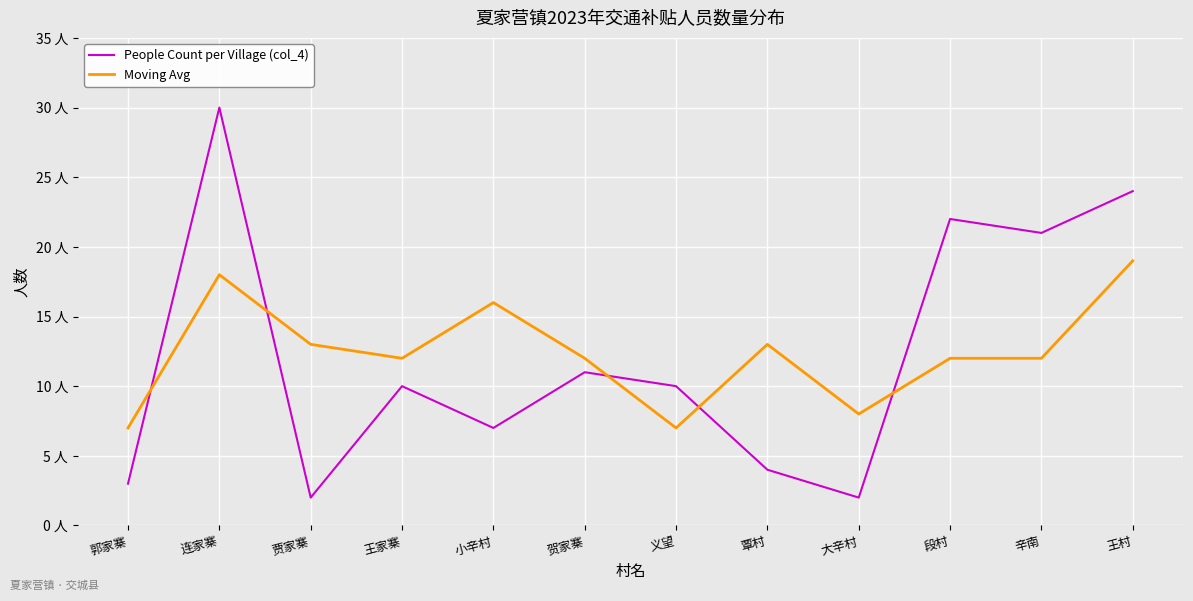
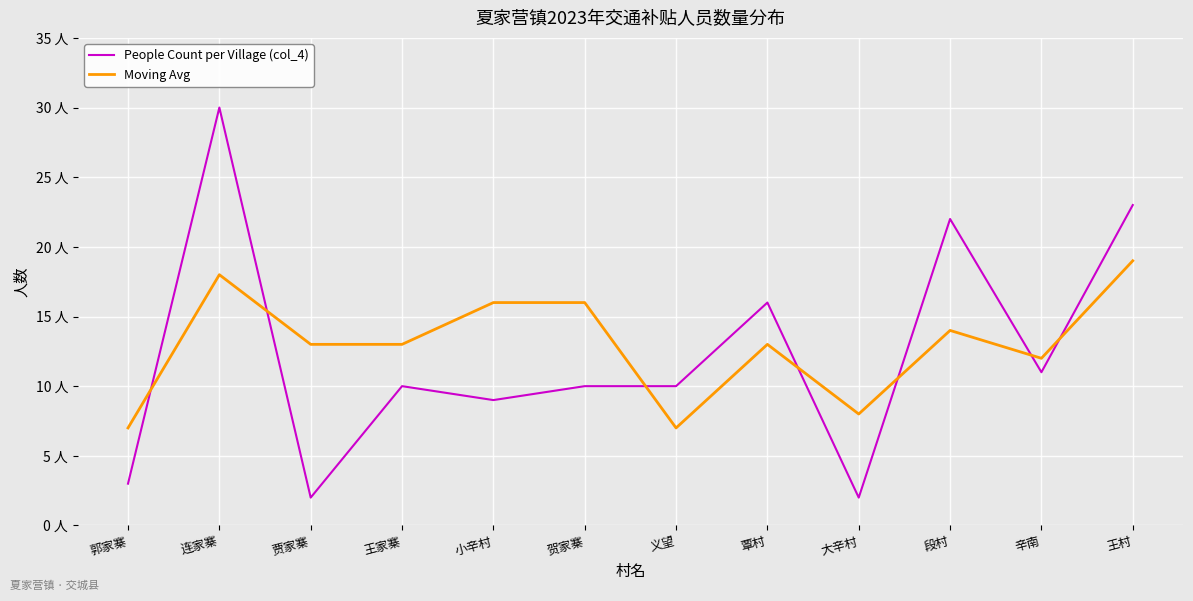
  {
    "People Count per Village (col_4)": {
      "郭家寨": "3 人",
      "连家寨": "30 人",
      "贾家寨": "2 人",
      "王家寨": "10 人",
-     "小辛村": "7 人",
-     "贺家寨": "11 人",
+     "小辛村": "9 人",
+     "贺家寨": "10 人",
      "义望": "10 人",
-     "覃村": "4 人",
+     "覃村": "16 人",
      "大辛村": "2 人",
      "段村": "22 人",
-     "辛南": "21 人",
-     "王村": "24 人"
+     "辛南": "11 人",
+     "王村": "23 人"
    },
    "Moving Avg": {
      "郭家寨": "7 人",
      "连家寨": "18 人",
      "贾家寨": "13 人",
-     "王家寨": "12 人",
+     "王家寨": "13 人",
      "小辛村": "16 人",
-     "贺家寨": "12 人",
+     "贺家寨": "16 人",
      "义望": "7 人",
      "覃村": "13 人",
      "大辛村": "8 人",
-     "段村": "12 人",
+     "段村": "14 人",
      "辛南": "12 人",
      "王村": "19 人"
    }
  }
